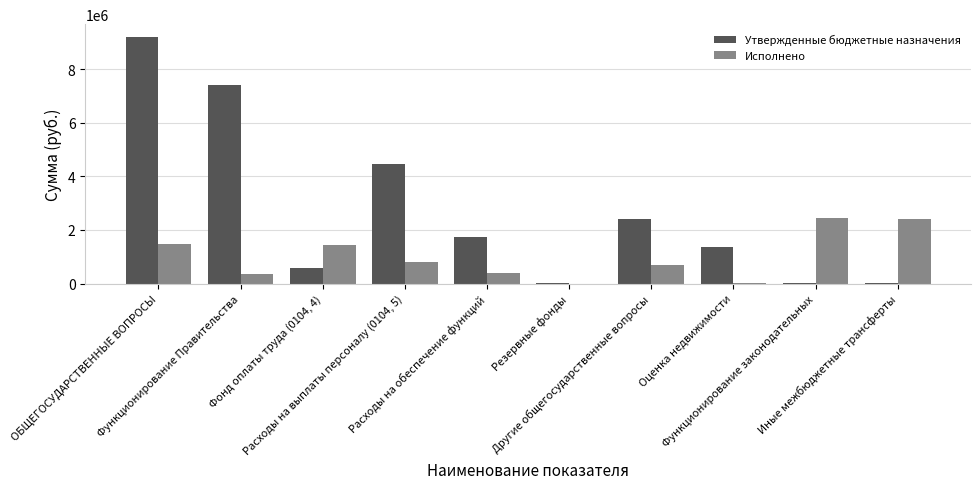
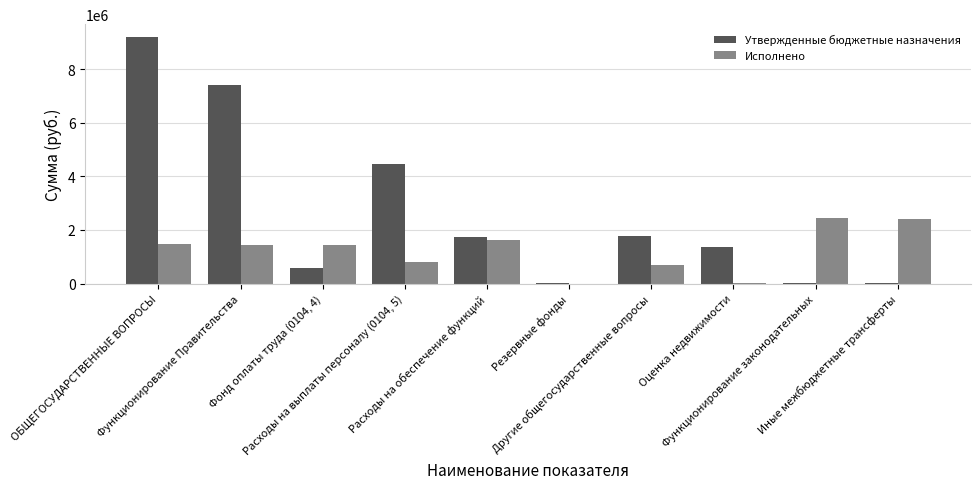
  {
    "Утвержденные бюджетные назначения": {
      "ОБЩЕГОСУДАРСТВЕННЫЕ ВОПРОСЫ": 9200000,
      "Функционирование Правительства": 7400000,
      "Фонд оплаты труда (0104, 4)": 600000,
      "Расходы на выплаты персоналу (0104, 5)": 4500000,
      "Расходы на обеспечение функций": 1700000,
-     "Другие общегосударственные вопросы": 2400000,
+     "Другие общегосударственные вопросы": 1800000,
      "Оценка недвижимости": 1400000
    },
    "Исполнено": {
      "ОБЩЕГОСУДАРСТВЕННЫЕ ВОПРОСЫ": 1500000,
-     "Функционирование Правительства": 400000,
+     "Функционирование Правительства": 1400000,
      "Фонд оплаты труда (0104, 4)": 1400000,
      "Расходы на выплаты персоналу (0104, 5)": 800000,
-     "Расходы на обеспечение функций": 400000,
+     "Расходы на обеспечение функций": 1600000,
      "Резервные фонды": 0,
      "Другие общегосударственные вопросы": 700000,
      "Функционирование законодательных": 2500000,
      "Иные межбюджетные трансферты": 2400000
    }
  }
